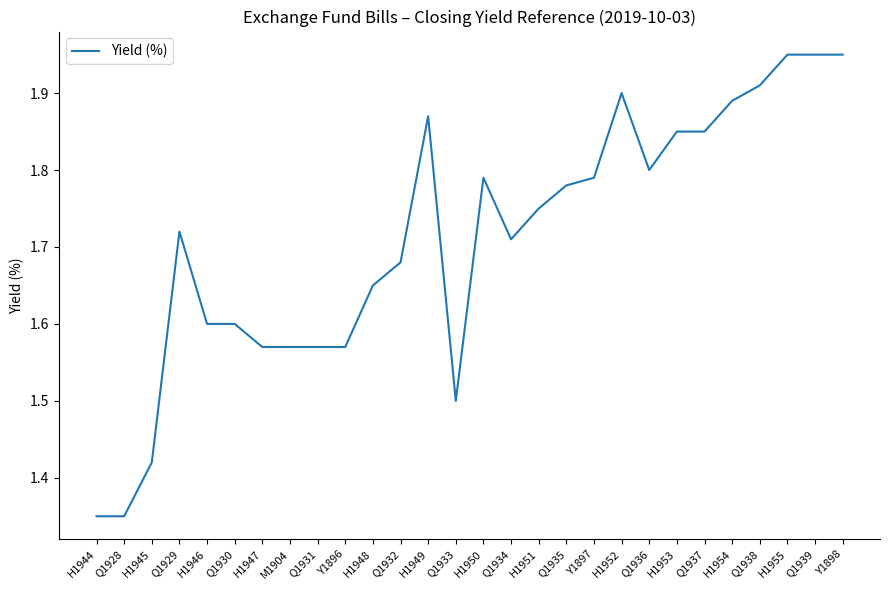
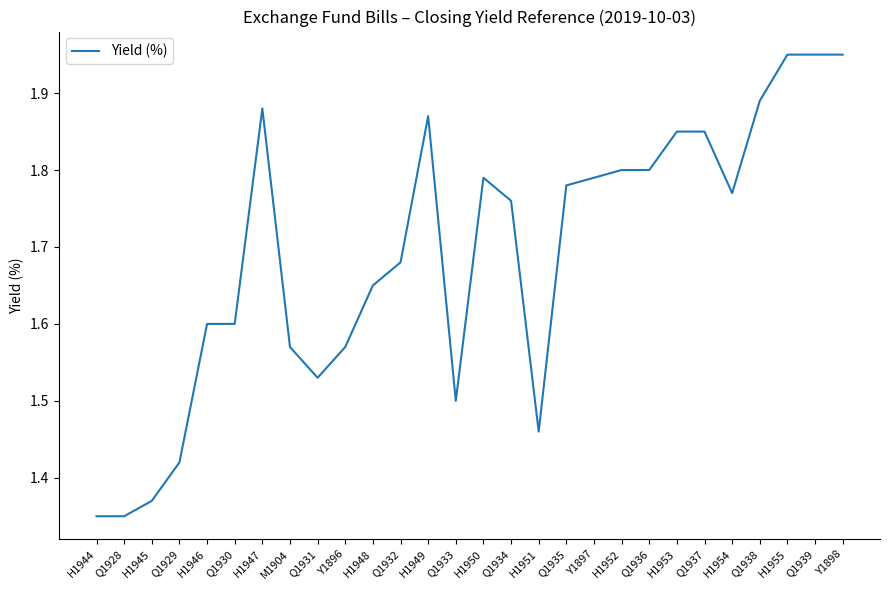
  {
    "H1944": 1.35,
    "Q1928": 1.35,
-   "H1945": 1.42,
-   "Q1929": 1.72,
+   "H1945": 1.37,
+   "Q1929": 1.42,
    "H1946": 1.60,
    "Q1930": 1.60,
-   "H1947": 1.57,
+   "H1947": 1.88,
    "M1904": 1.57,
-   "Q1931": 1.57,
+   "Q1931": 1.53,
    "Y1896": 1.57,
    "H1948": 1.65,
    "Q1932": 1.68,
    "H1949": 1.87,
    "Q1933": 1.50,
    "H1950": 1.79,
-   "Q1934": 1.71,
-   "H1951": 1.75,
+   "Q1934": 1.76,
+   "H1951": 1.46,
    "Q1935": 1.78,
    "Y1897": 1.79,
-   "H1952": 1.9,
+   "H1952": 1.8,
    "Q1936": 1.80,
    "H1953": 1.85,
    "Q1937": 1.85,
-   "H1954": 1.89,
-   "Q1938": 1.91,
+   "H1954": 1.77,
+   "Q1938": 1.89,
    "H1955": 1.95,
    "Q1939": 1.95,
    "Y1898": 1.95
  }
